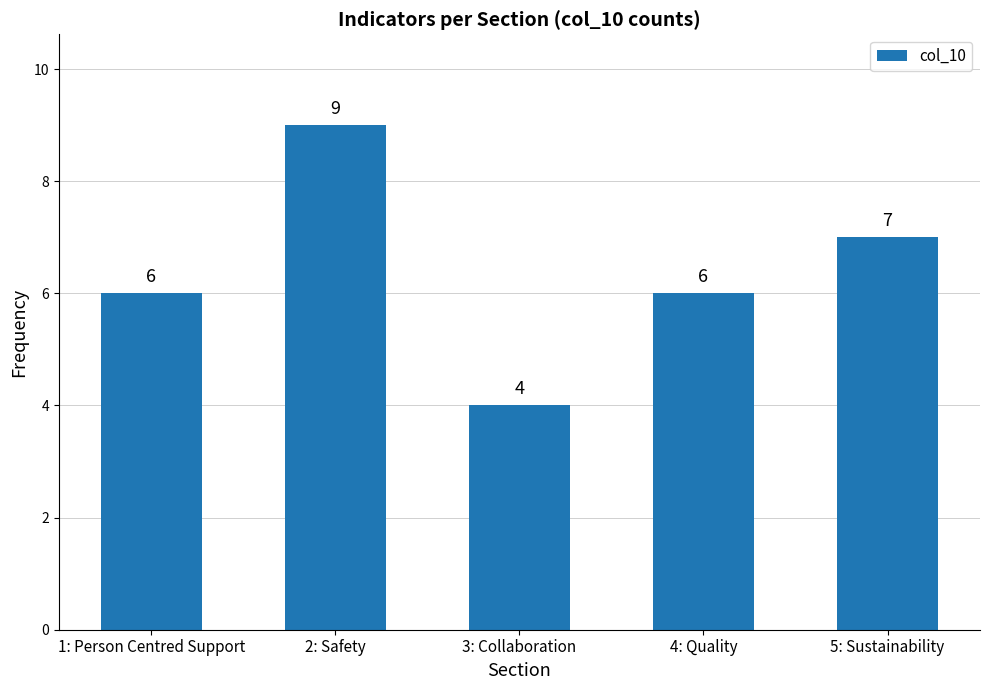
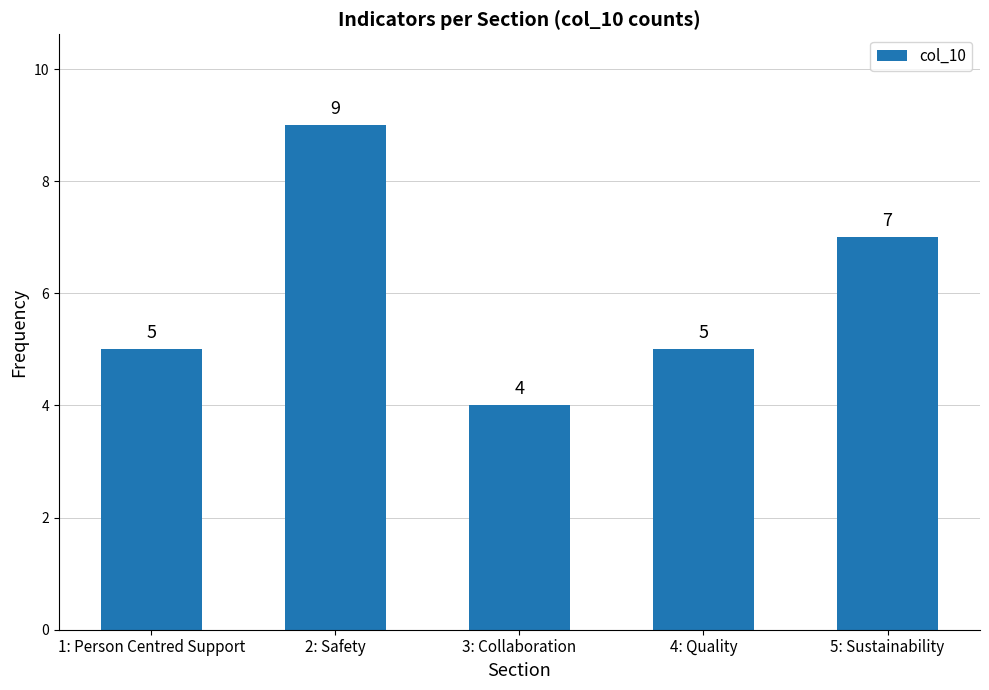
  {
-   "1: Person Centred Support": 6,
+   "1: Person Centred Support": 5,
    "2: Safety": 9,
    "3: Collaboration": 4,
-   "4: Quality": 6,
+   "4: Quality": 5,
    "5: Sustainability": 7
  }
